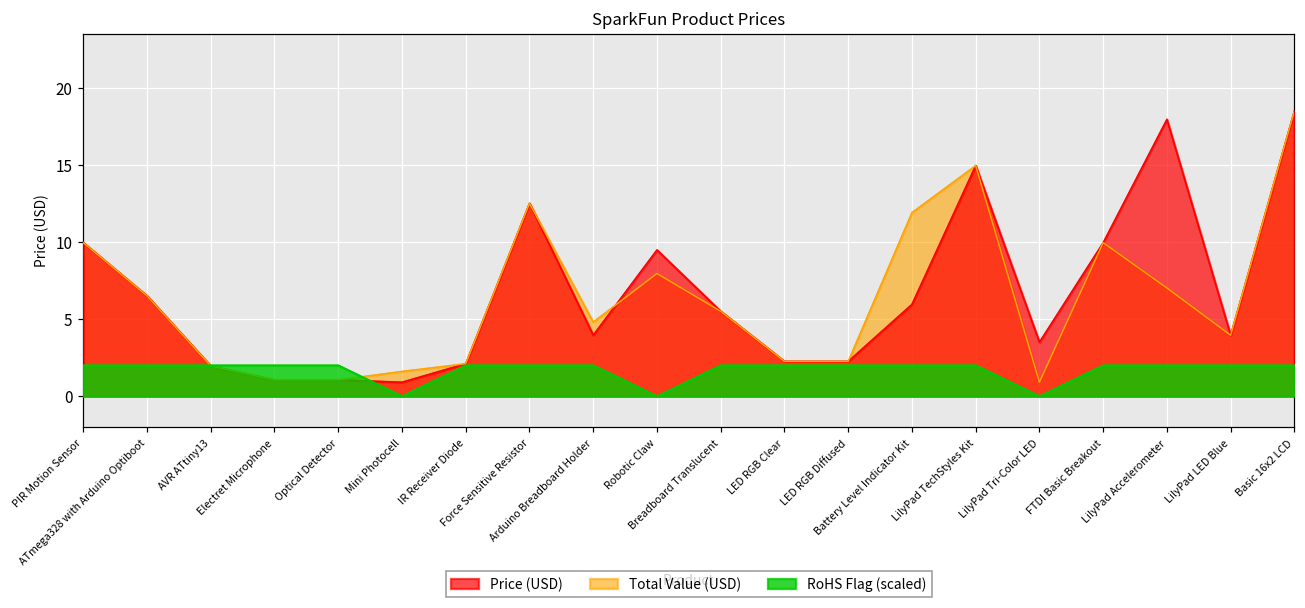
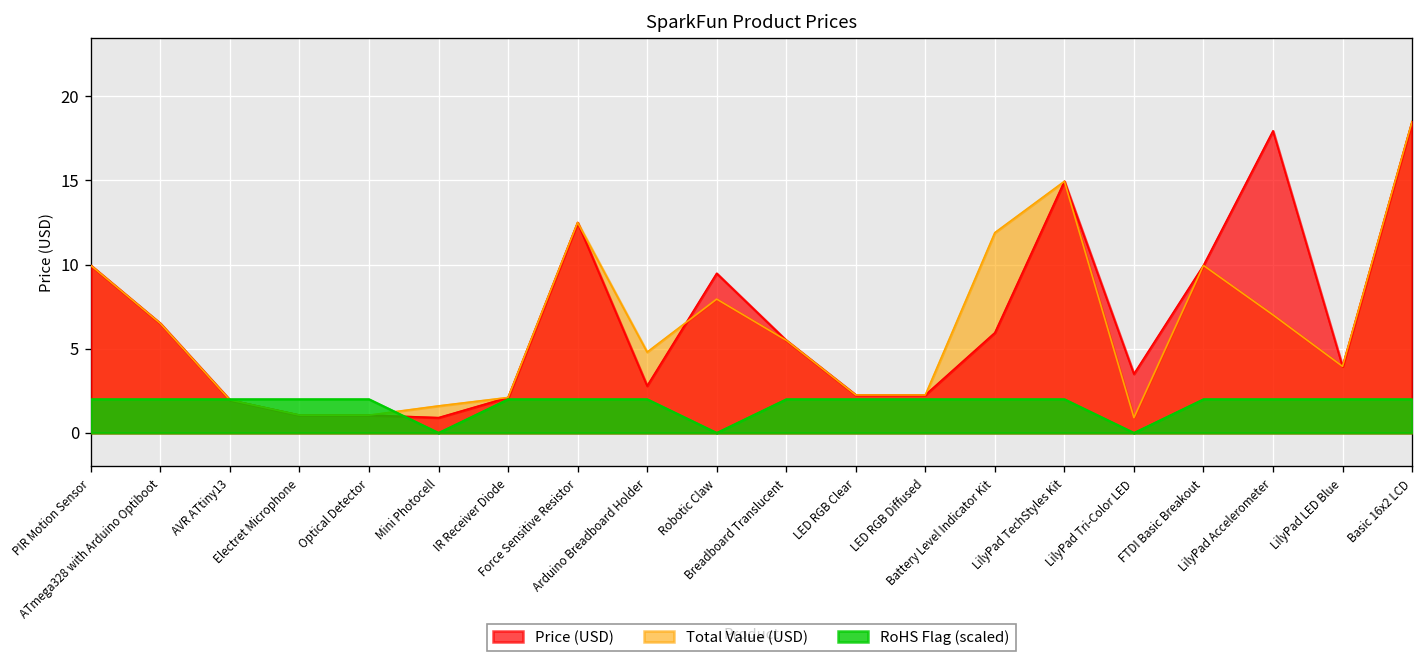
  {
    "Price (USD)": {
      "Mini Photocell": 0.9,
-     "Arduino Breadboard Holder": 4.0,
+     "Arduino Breadboard Holder": 2.8,
      "Robotic Claw": 9.5,
      "Battery Level Indicator Kit": 6.0,
      "LilyPad Tri-Color LED": 3.5,
      "LilyPad Accelerometer": 18.0
    },
    "Total Value (USD)": {
      "Mini Photocell": 1.6,
      "Arduino Breadboard Holder": 4.8,
      "Robotic Claw": 8.0,
      "Battery Level Indicator Kit": 11.9,
      "LilyPad Tri-Color LED": 0.9,
      "LilyPad Accelerometer": 7.0
    },
    "RoHS Flag (scaled)": {
      "PIR Motion Sensor": 2.0,
      "ATmega328 with Arduino Optiboot": 2.0,
      "Electret Microphone": 2.0,
      "Optical Detector": 2.0,
      "Mini Photocell": 0.0,
      "Force Sensitive Resistor": 2.0,
      "Arduino Breadboard Holder": 2.0,
      "Robotic Claw": 0.0,
      "Breadboard Translucent": 2.0,
      "LED RGB Clear": 2.0,
      "LED RGB Diffused": 2.0,
      "Battery Level Indicator Kit": 2.0,
      "LilyPad TechStyles Kit": 2.0,
      "LilyPad Tri-Color LED": 0.0,
      "FTDI Basic Breakout": 2.0,
      "LilyPad Accelerometer": 2.0,
      "LilyPad LED Blue": 2.0,
      "Basic 16x2 LCD": 2.0
    }
  }
